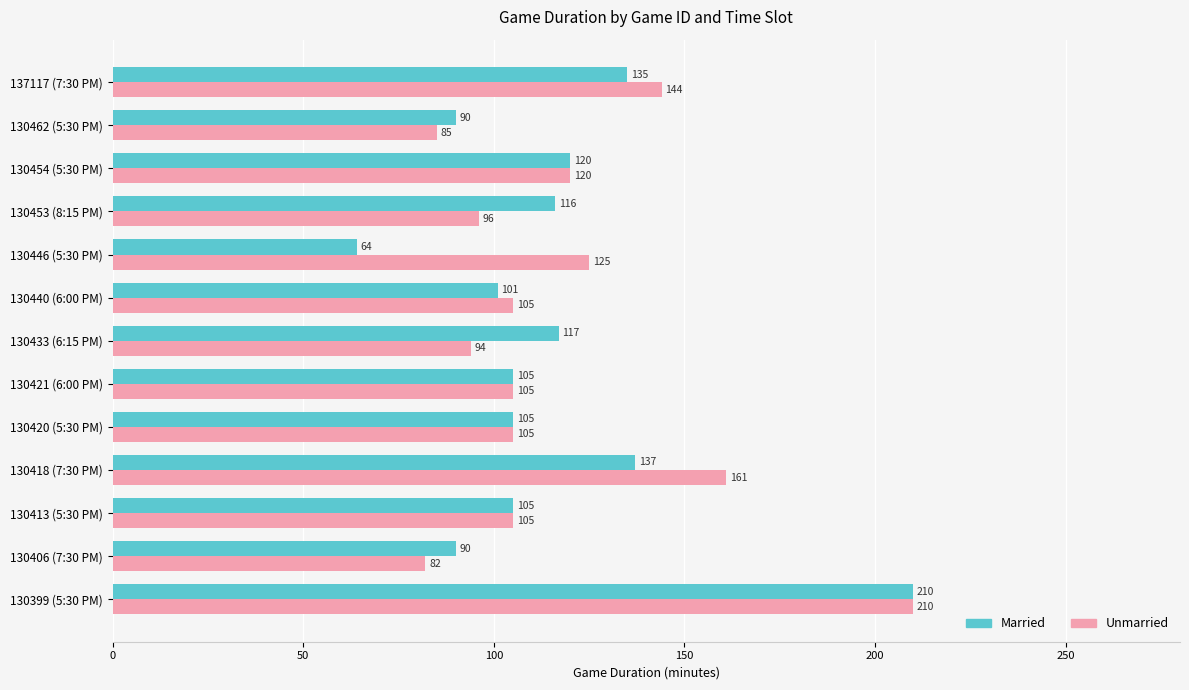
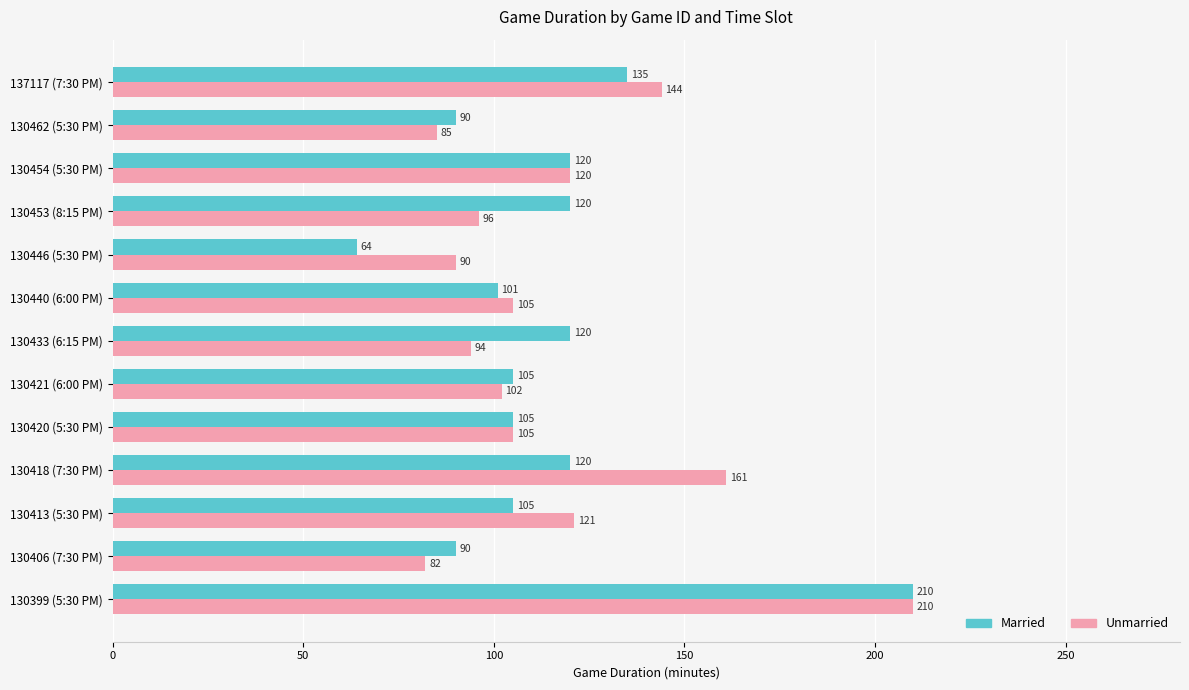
  {
    "Married": {
      "137117 (7:30 PM)": 135,
      "130462 (5:30 PM)": 90,
      "130454 (5:30 PM)": 120,
-     "130453 (8:15 PM)": 116,
+     "130453 (8:15 PM)": 120,
      "130446 (5:30 PM)": 64,
      "130440 (6:00 PM)": 101,
-     "130433 (6:15 PM)": 117,
+     "130433 (6:15 PM)": 120,
      "130421 (6:00 PM)": 105,
      "130420 (5:30 PM)": 105,
-     "130418 (7:30 PM)": 137,
+     "130418 (7:30 PM)": 120,
      "130413 (5:30 PM)": 105,
      "130406 (7:30 PM)": 90,
      "130399 (5:30 PM)": 210
    },
    "Unmarried": {
      "137117 (7:30 PM)": 144,
      "130462 (5:30 PM)": 85,
      "130454 (5:30 PM)": 120,
      "130453 (8:15 PM)": 96,
-     "130446 (5:30 PM)": 125,
+     "130446 (5:30 PM)": 90,
      "130440 (6:00 PM)": 105,
      "130433 (6:15 PM)": 94,
-     "130421 (6:00 PM)": 105,
+     "130421 (6:00 PM)": 102,
      "130420 (5:30 PM)": 105,
      "130418 (7:30 PM)": 161,
-     "130413 (5:30 PM)": 105,
+     "130413 (5:30 PM)": 121,
      "130406 (7:30 PM)": 82,
      "130399 (5:30 PM)": 210
    }
  }
